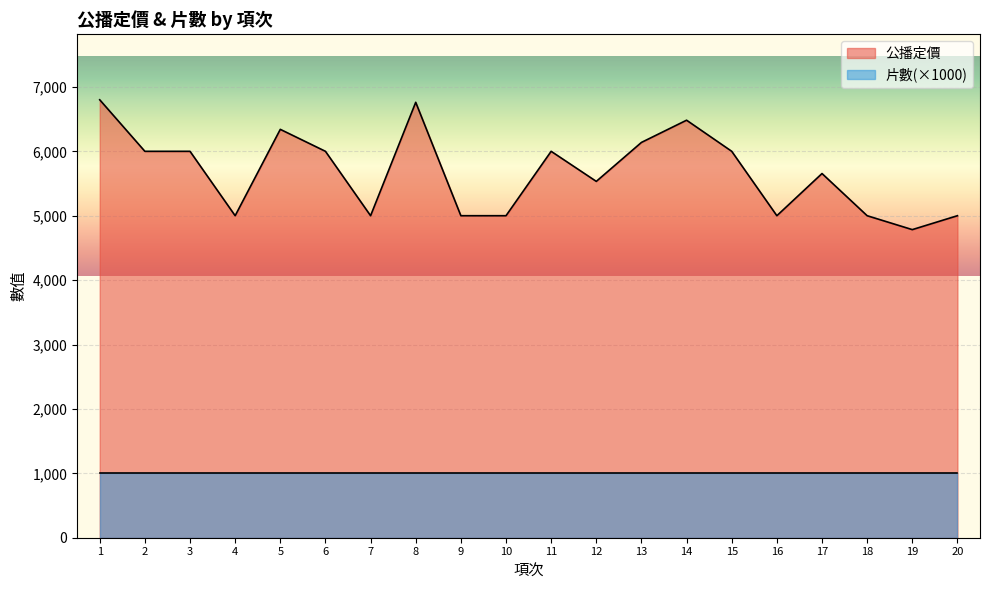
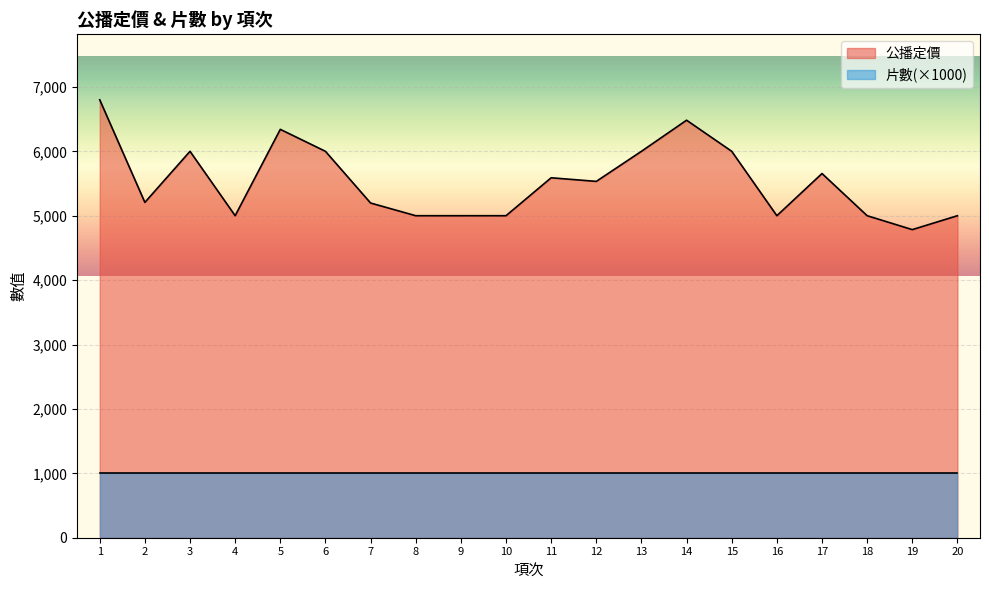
  {
    "公播定價": {
      "1": "6,800",
-     "2": "6,000",
+     "2": "5,200",
      "3": "6,000",
      "4": "5,000",
      "5": "6,300",
      "6": "6,000",
-     "7": "5,000",
-     "8": "6,800",
+     "7": "5,200",
+     "8": "5,000",
      "9": "5,000",
      "10": "5,000",
-     "11": "6,000",
+     "11": "5,600",
      "12": "5,500",
-     "13": "6,100",
+     "13": "6,000",
      "14": "6,500",
      "15": "6,000",
      "16": "5,000",
      "17": "5,700",
      "18": "5,000",
      "19": "4,800",
      "20": "5,000"
    },
    "片數(×1000)": {
      "1": "1,000",
      "2": "1,000",
      "3": "1,000",
      "4": "1,000",
      "5": "1,000",
      "6": "1,000",
      "7": "1,000",
      "8": "1,000",
      "9": "1,000",
      "10": "1,000",
      "11": "1,000",
      "12": "1,000",
      "13": "1,000",
      "14": "1,000",
      "15": "1,000",
      "16": "1,000",
      "17": "1,000",
      "18": "1,000",
      "19": "1,000",
      "20": "1,000"
    }
  }
